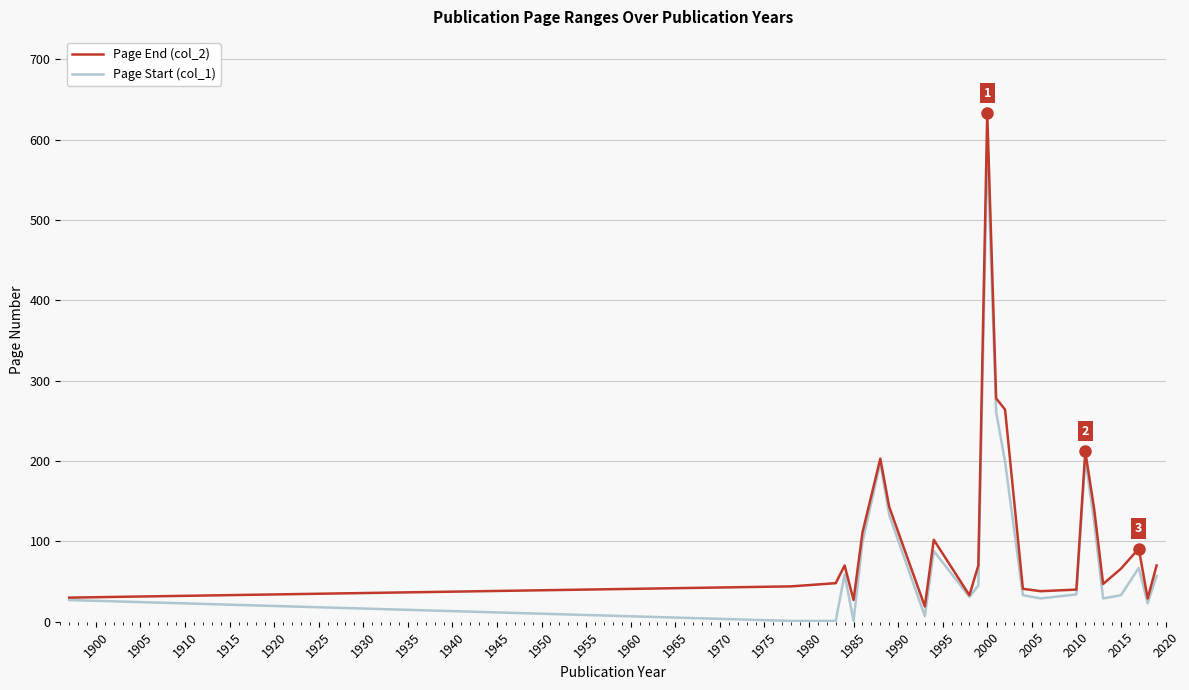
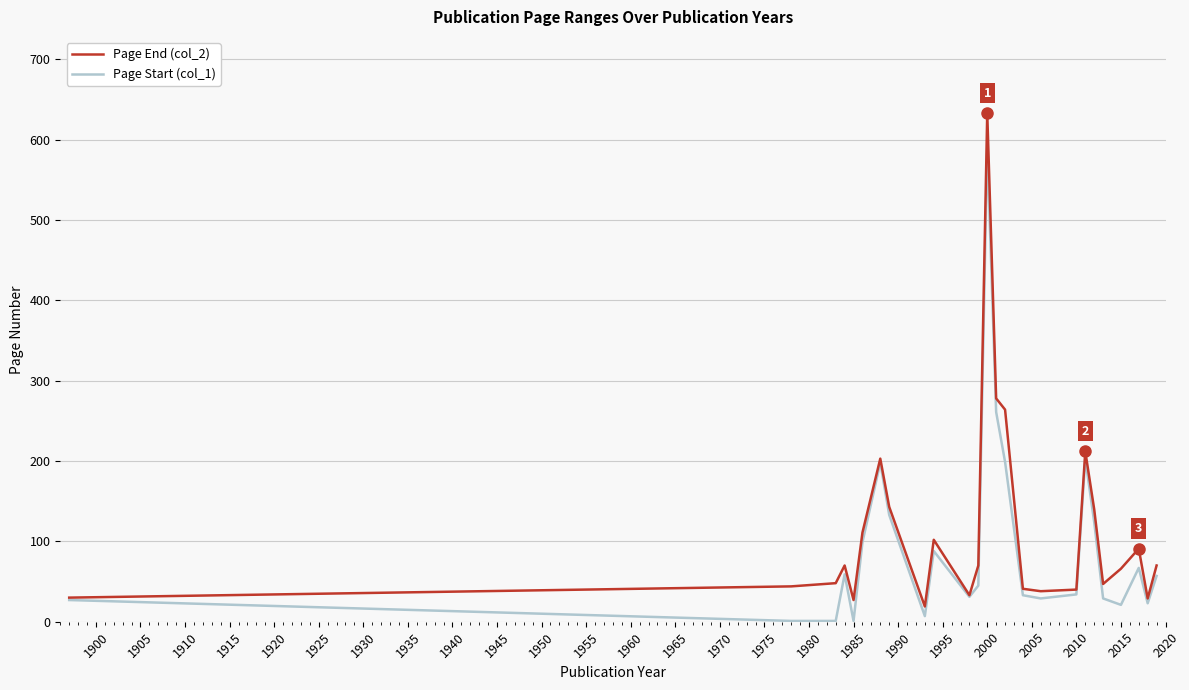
  {
    "Page Start (col_1)": {
      "1985": 0,
      "2000": 590,
      "2010": 30,
-     "2015": 30
+     "2015": 20
    }
  }
